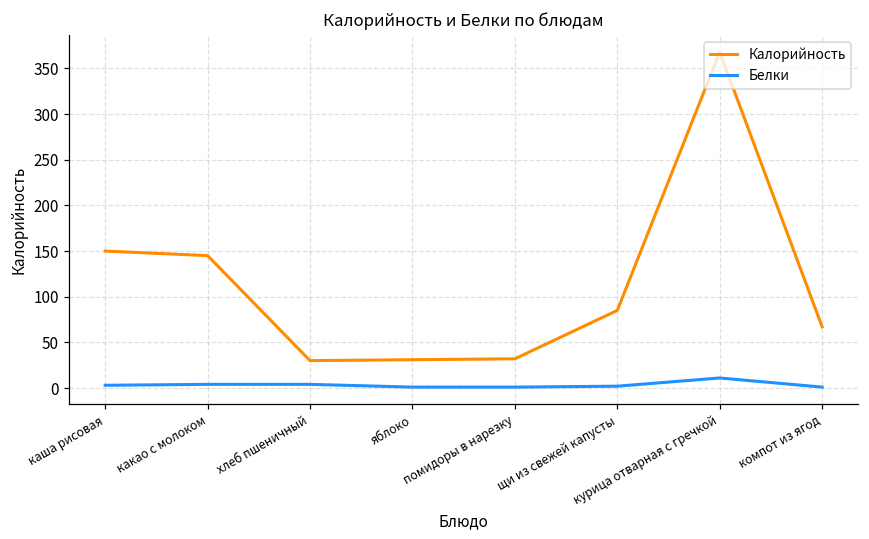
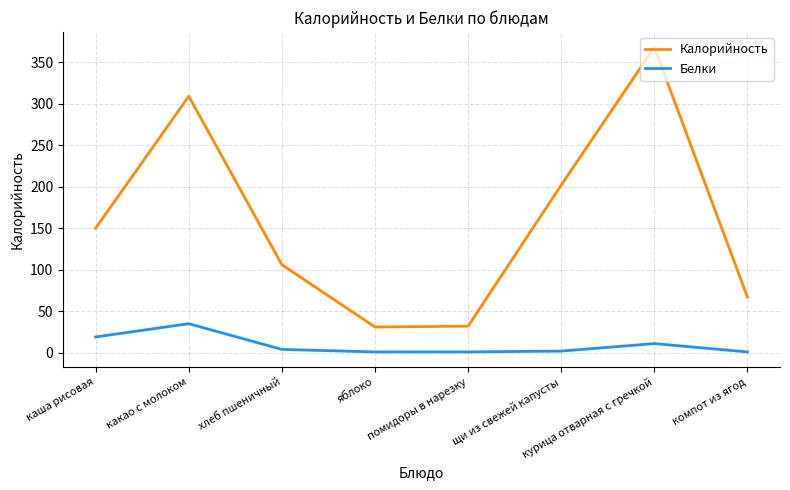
  {
    "Калорийность": {
      "каша рисовая": 150,
-     "какао с молоком": 150,
-     "хлеб пшеничный": 30,
+     "какао с молоком": 310,
+     "хлеб пшеничный": 110,
      "яблоко": 30,
      "помидоры в нарезку": 30,
-     "щи из свежей капусты": 90,
+     "щи из свежей капусты": 200,
      "компот из ягод": 70
    },
    "Белки": {
-     "каша рисовая": 0,
-     "какао с молоком": 0,
+     "каша рисовая": 20,
+     "какао с молоком": 40,
      "хлеб пшеничный": 0,
      "яблоко": 0,
      "помидоры в нарезку": 0,
      "щи из свежей капусты": 0,
      "курица отварная с гречкой": 10,
      "компот из ягод": 0
    }
  }
